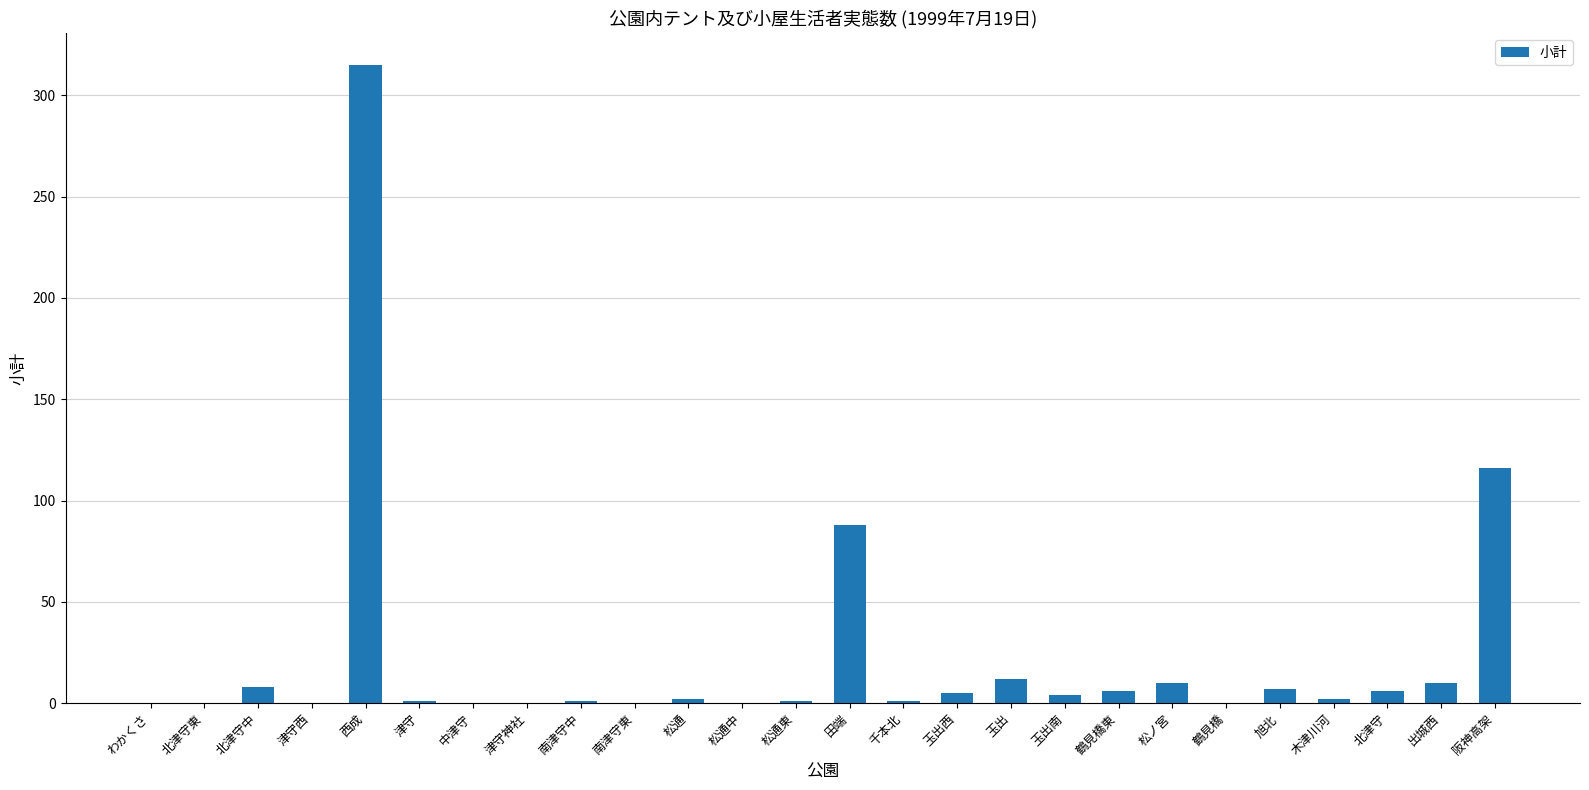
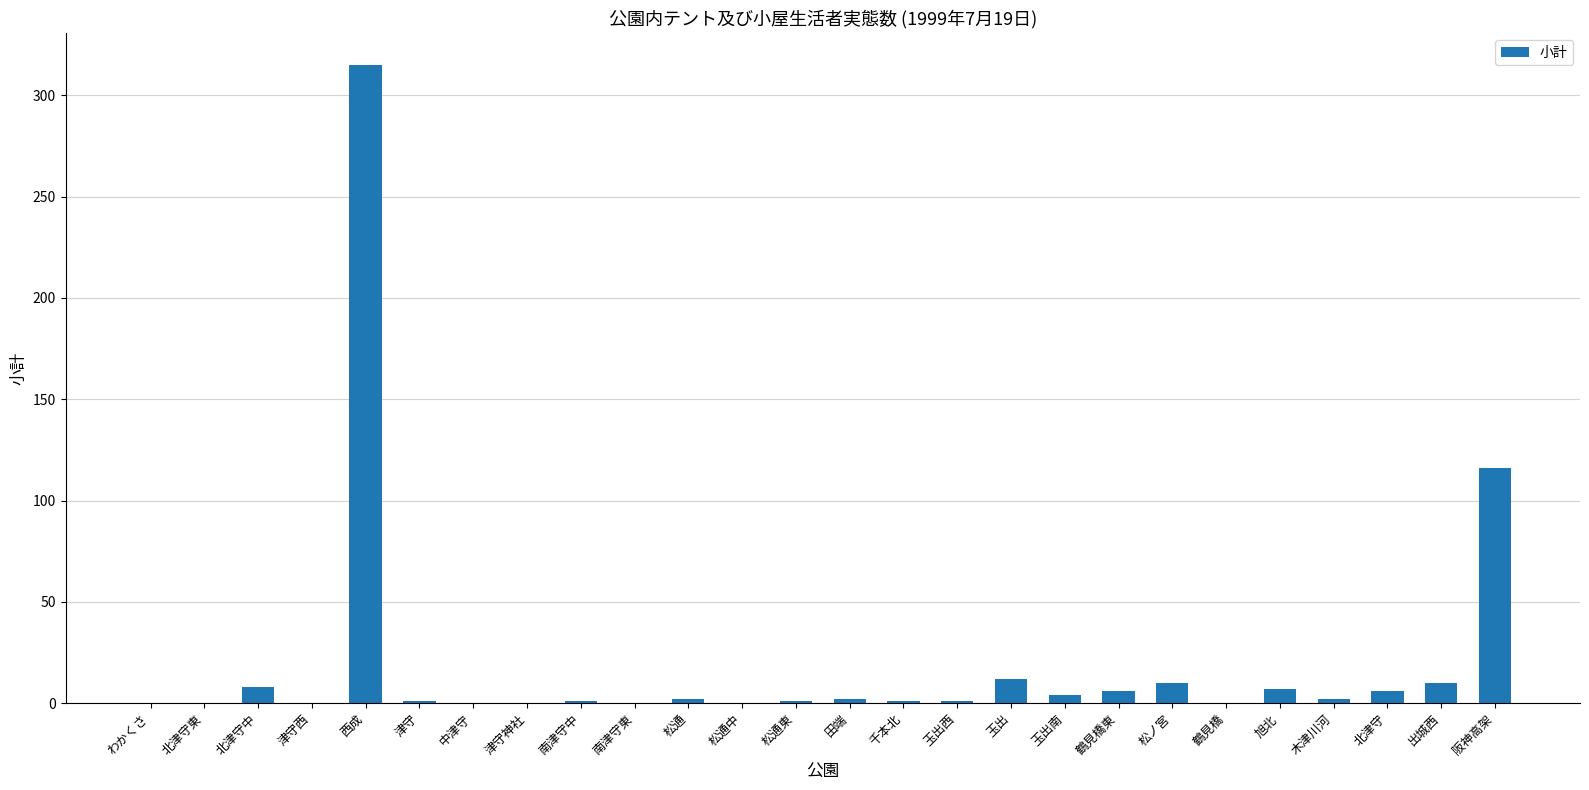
  {
    "わかくさ": 0,
    "北津守東": 0,
    "北津守中": 8,
    "津守西": 0,
    "西成": 315,
    "中津守": 0,
    "津守神社": 0,
    "南津守東": 0,
    "松通": 2,
    "松通中": 0,
-   "田端": 88,
-   "玉出西": 5,
+   "田端": 2,
+   "玉出西": 1,
    "玉出": 12,
    "玉出南": 4,
    "鶴見橋東": 6,
    "松ノ宮": 10,
    "鶴見橋": 0,
    "旭北": 7,
    "木津川河": 2,
    "北津守": 6,
    "出城西": 10,
    "阪神高架": 116
  }
